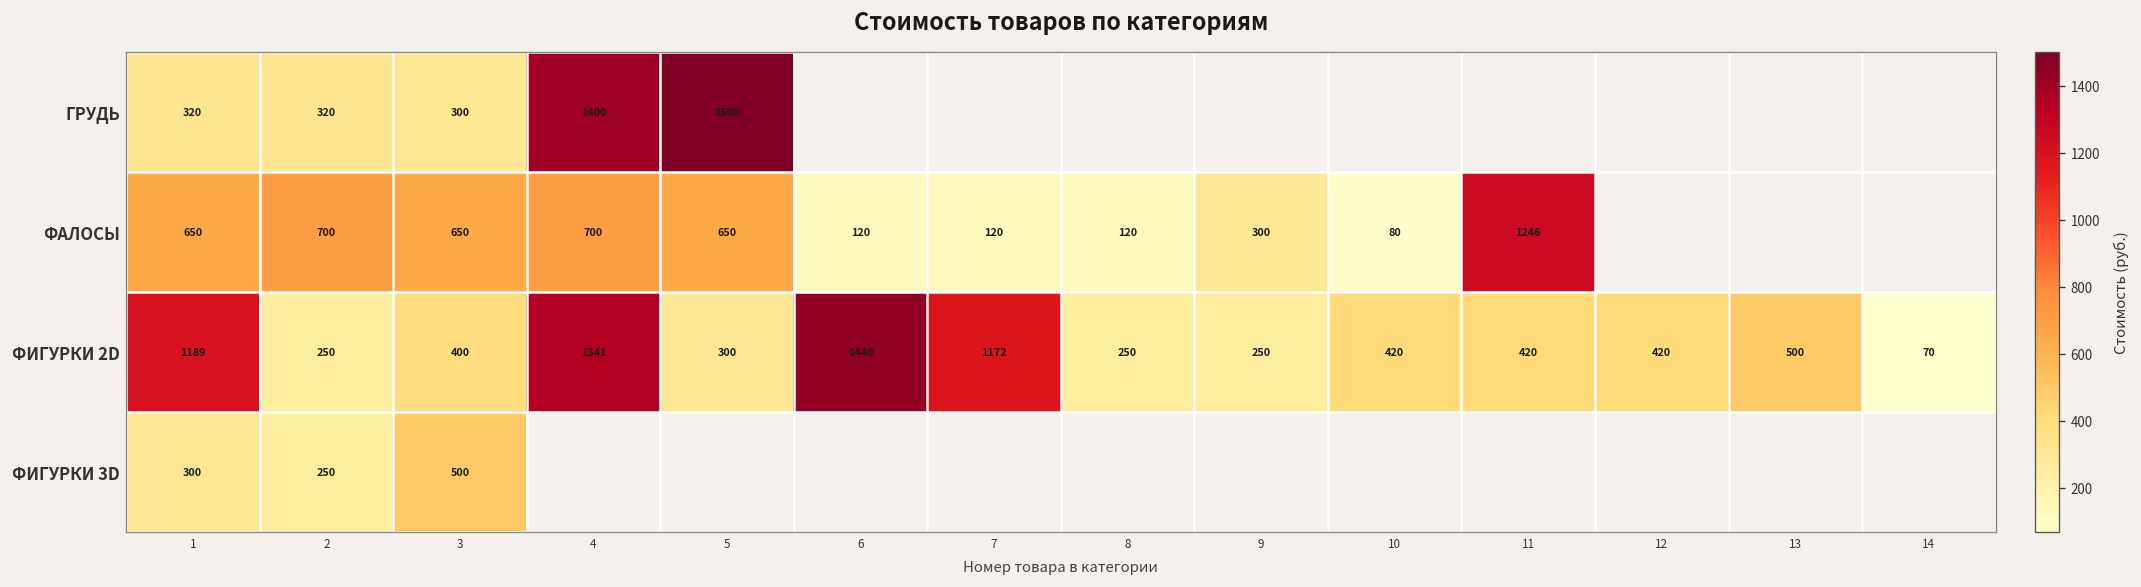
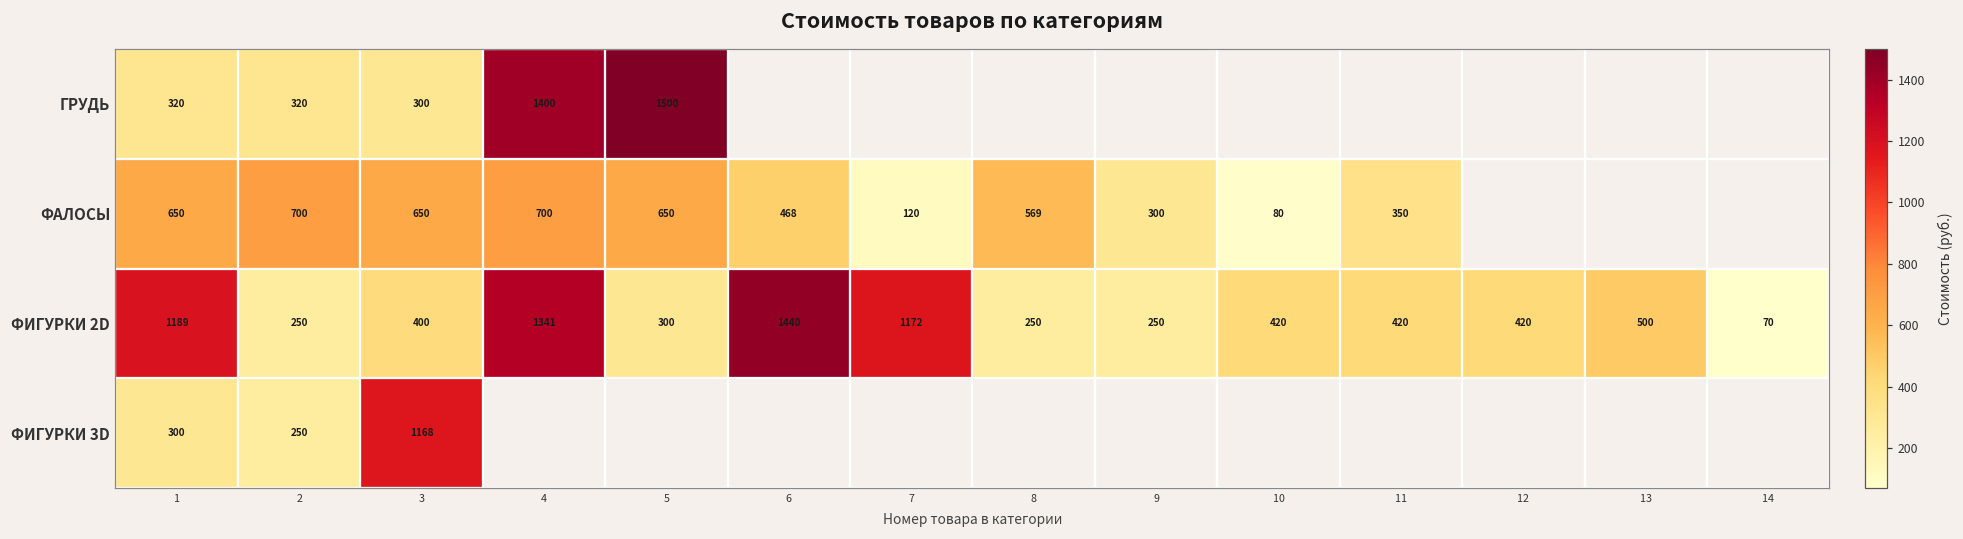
  {
    "ГРУДЬ": {
      "1": 320,
      "2": 320,
      "3": 300,
      "4": 1400,
      "5": 1500
    },
    "ФАЛОСЫ": {
      "1": 650,
      "2": 700,
      "3": 650,
      "4": 700,
      "5": 650,
-     "6": 120,
+     "6": 468,
      "7": 120,
-     "8": 120,
+     "8": 569,
      "9": 300,
      "10": 80,
-     "11": 1246
+     "11": 350
    },
    "ФИГУРКИ 2D": {
      "1": 1189,
      "2": 250,
      "3": 400,
      "4": 1341,
      "5": 300,
      "6": 1440,
      "7": 1172,
      "8": 250,
      "9": 250,
      "10": 420,
      "11": 420,
      "12": 420,
      "13": 500,
      "14": 70
    },
    "ФИГУРКИ 3D": {
      "1": 300,
      "2": 250,
-     "3": 500
+     "3": 1168
    }
  }
